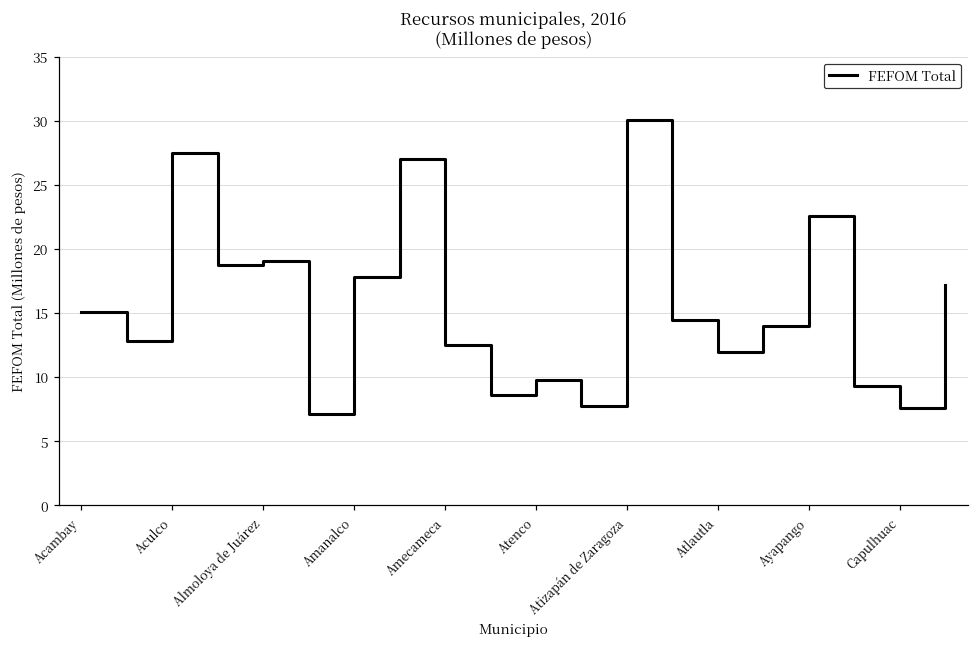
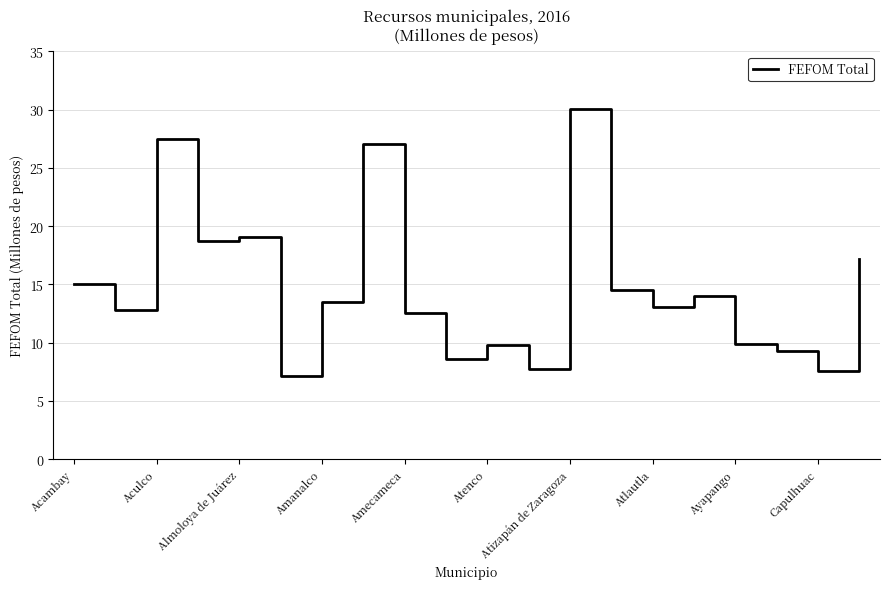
  {
    "Acambay": 15.1,
    "Aculco": 27.5,
    "Almoloya de Juárez": 19.1,
-   "Amanalco": 17.8,
+   "Amanalco": 13.5,
    "Amecameca": 12.5,
    "Atenco": 9.8,
    "Atizapán de Zaragoza": 30.1,
-   "Atlautla": 11.9,
-   "Ayapango": 22.6,
+   "Atlautla": 13.1,
+   "Ayapango": 9.9,
    "Capulhuac": 7.6
  }
